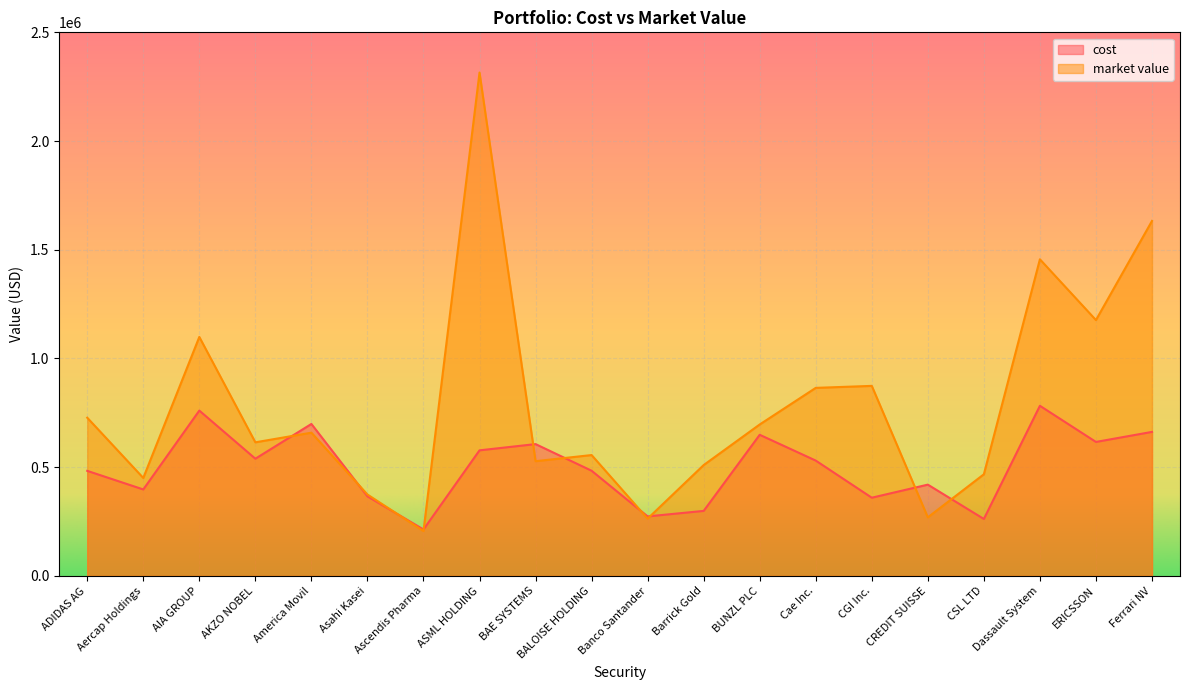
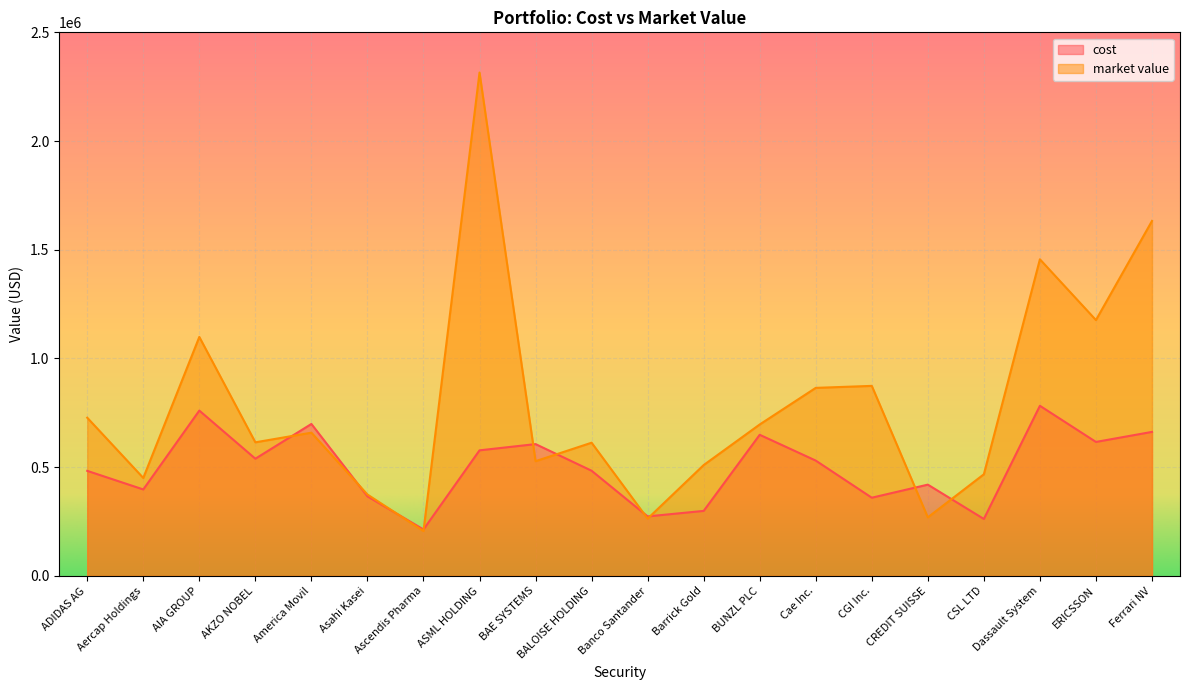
  {
    "cost": {
      "ADIDAS AG": 480000,
      "Aercap Holdings": 400000,
      "AIA GROUP": 760000,
      "AKZO NOBEL": 540000,
      "America Movil": 700000,
      "ASML HOLDING": 580000,
      "BAE SYSTEMS": 610000,
      "BALOISE HOLDING": 480000,
      "Barrick Gold": 300000,
      "BUNZL PLC": 650000,
      "Cae Inc.": 530000,
      "CGI Inc.": 360000,
      "CREDIT SUISSE": 420000,
      "CSL LTD": 260000,
      "Dassault System": 780000,
      "ERICSSON": 620000,
      "Ferrari NV": 660000
    },
    "market value": {
      "ADIDAS AG": 730000,
      "Aercap Holdings": 450000,
      "AIA GROUP": 1100000,
      "AKZO NOBEL": 610000,
      "America Movil": 660000,
      "ASML HOLDING": 2320000,
      "BAE SYSTEMS": 530000,
-     "BALOISE HOLDING": 560000,
+     "BALOISE HOLDING": 610000,
      "Barrick Gold": 510000,
      "BUNZL PLC": 700000,
      "Cae Inc.": 860000,
      "CGI Inc.": 870000,
      "CREDIT SUISSE": 270000,
      "CSL LTD": 470000,
      "Dassault System": 1460000,
      "ERICSSON": 1180000,
      "Ferrari NV": 1630000
    }
  }
